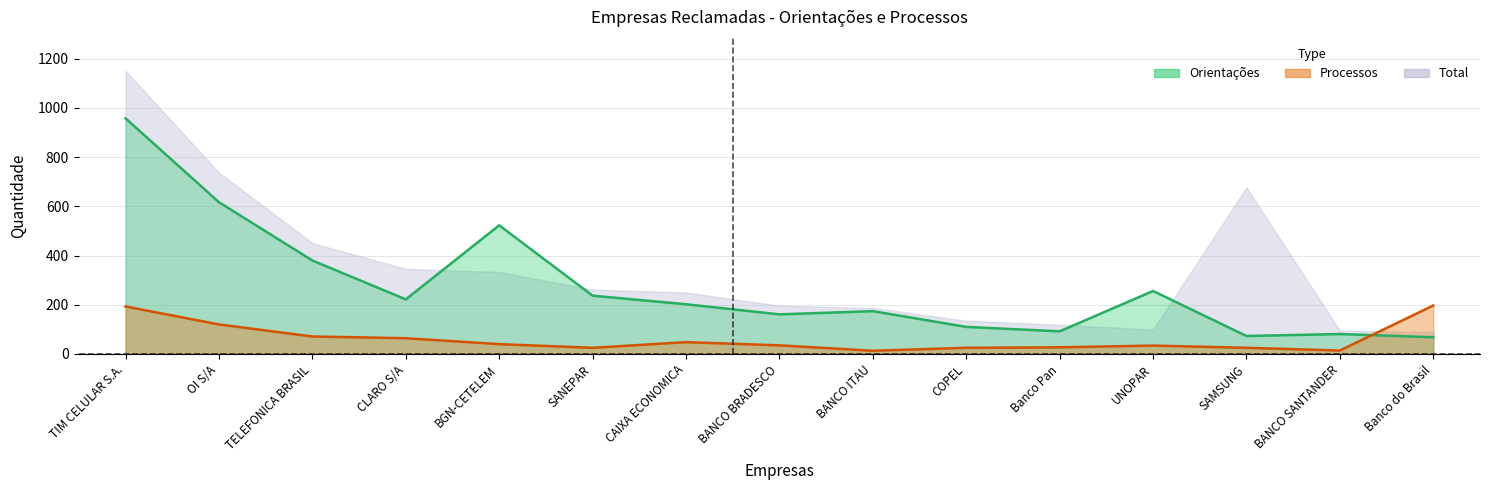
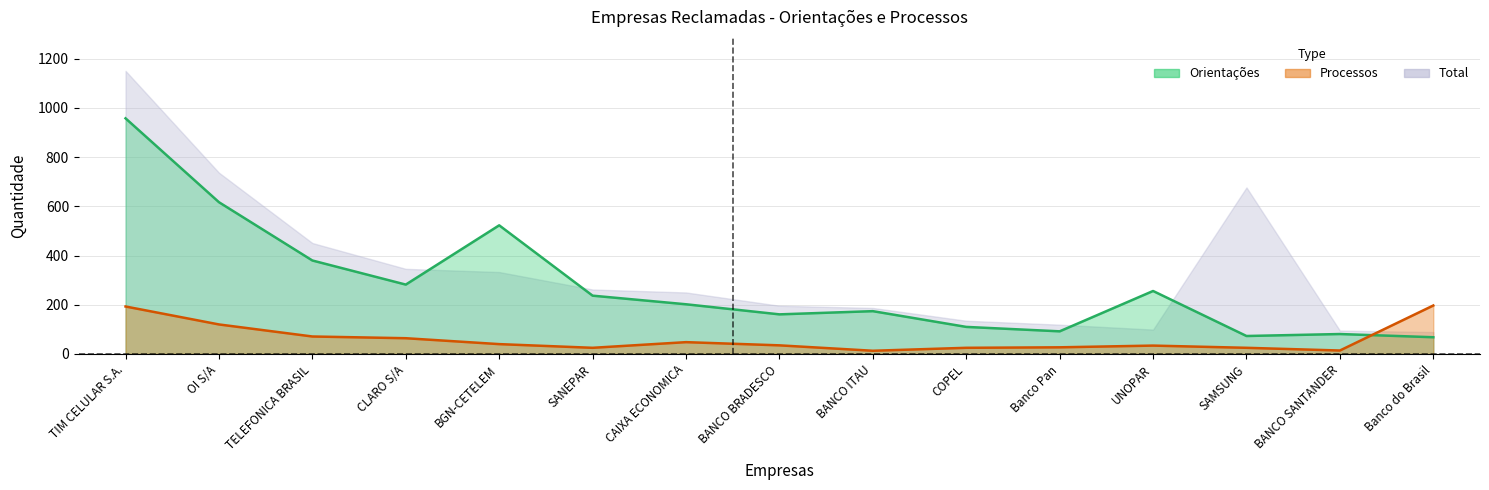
  {
    "Total": {
      "TIM CELULAR S.A.": 1150,
      "OI S/A": 740,
      "TELEFONICA BRASIL": 450,
      "CLARO S/A": 350,
      "BGN-CETELEM": 330,
      "SANEPAR": 260,
      "CAIXA ECONOMICA": 250,
      "BANCO BRADESCO": 200,
      "BANCO ITAU": 190,
      "COPEL": 140,
      "Banco Pan": 120,
      "UNOPAR": 100,
      "SAMSUNG": 680,
      "BANCO SANTANDER": 100,
      "Banco do Brasil": 90
    },
    "Orientações": {
      "TIM CELULAR S.A.": 960,
      "OI S/A": 620,
      "TELEFONICA BRASIL": 380,
-     "CLARO S/A": 220,
+     "CLARO S/A": 280,
      "BGN-CETELEM": 520,
      "SANEPAR": 240,
      "CAIXA ECONOMICA": 200,
      "BANCO BRADESCO": 160,
      "BANCO ITAU": 170,
      "COPEL": 110,
      "Banco Pan": 90,
      "UNOPAR": 260,
      "SAMSUNG": 70,
      "BANCO SANTANDER": 80,
      "Banco do Brasil": 70
    },
    "Processos": {
      "TIM CELULAR S.A.": 190,
      "OI S/A": 120,
      "TELEFONICA BRASIL": 70,
      "CLARO S/A": 60,
      "BGN-CETELEM": 40,
      "SANEPAR": 30,
      "CAIXA ECONOMICA": 50,
      "BANCO BRADESCO": 40,
      "BANCO ITAU": 10,
      "COPEL": 30,
      "Banco Pan": 30,
      "UNOPAR": 30,
      "SAMSUNG": 30,
      "BANCO SANTANDER": 10,
      "Banco do Brasil": 200
    }
  }
